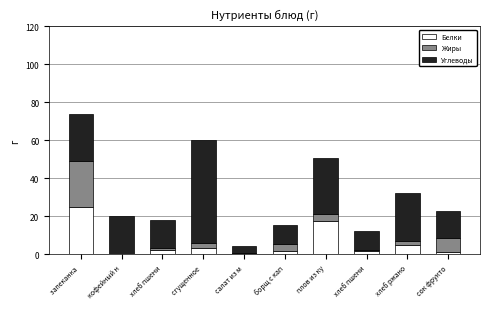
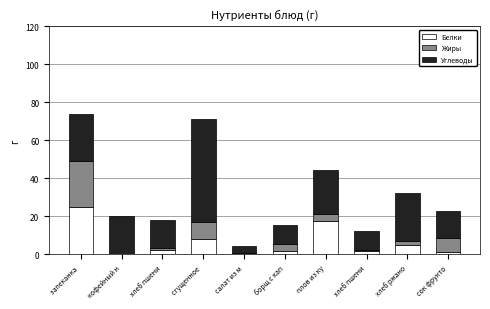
  {
    "Белки": {
      "запеканка": 25,
      "кофейный н": 0,
-     "сгущенное": 3,
+     "сгущенное": 8,
      "борщ с кап": 1,
      "плов из ку": 17,
      "хлеб ржано": 5
    },
    "Жиры": {
      "запеканка": 24,
      "кофейный н": 0,
-     "сгущенное": 3,
+     "сгущенное": 9,
      "борщ с кап": 4,
      "плов из ку": 3,
      "хлеб ржано": 2,
      "сок фрукто": 8
    },
    "Углеводы": {
      "запеканка": 25,
      "кофейный н": 20,
      "сгущенное": 54,
      "салат из м": 4,
      "борщ с кап": 10,
-     "плов из ку": 30,
+     "плов из ку": 24,
      "хлеб ржано": 25,
      "сок фрукто": 14
    }
  }
